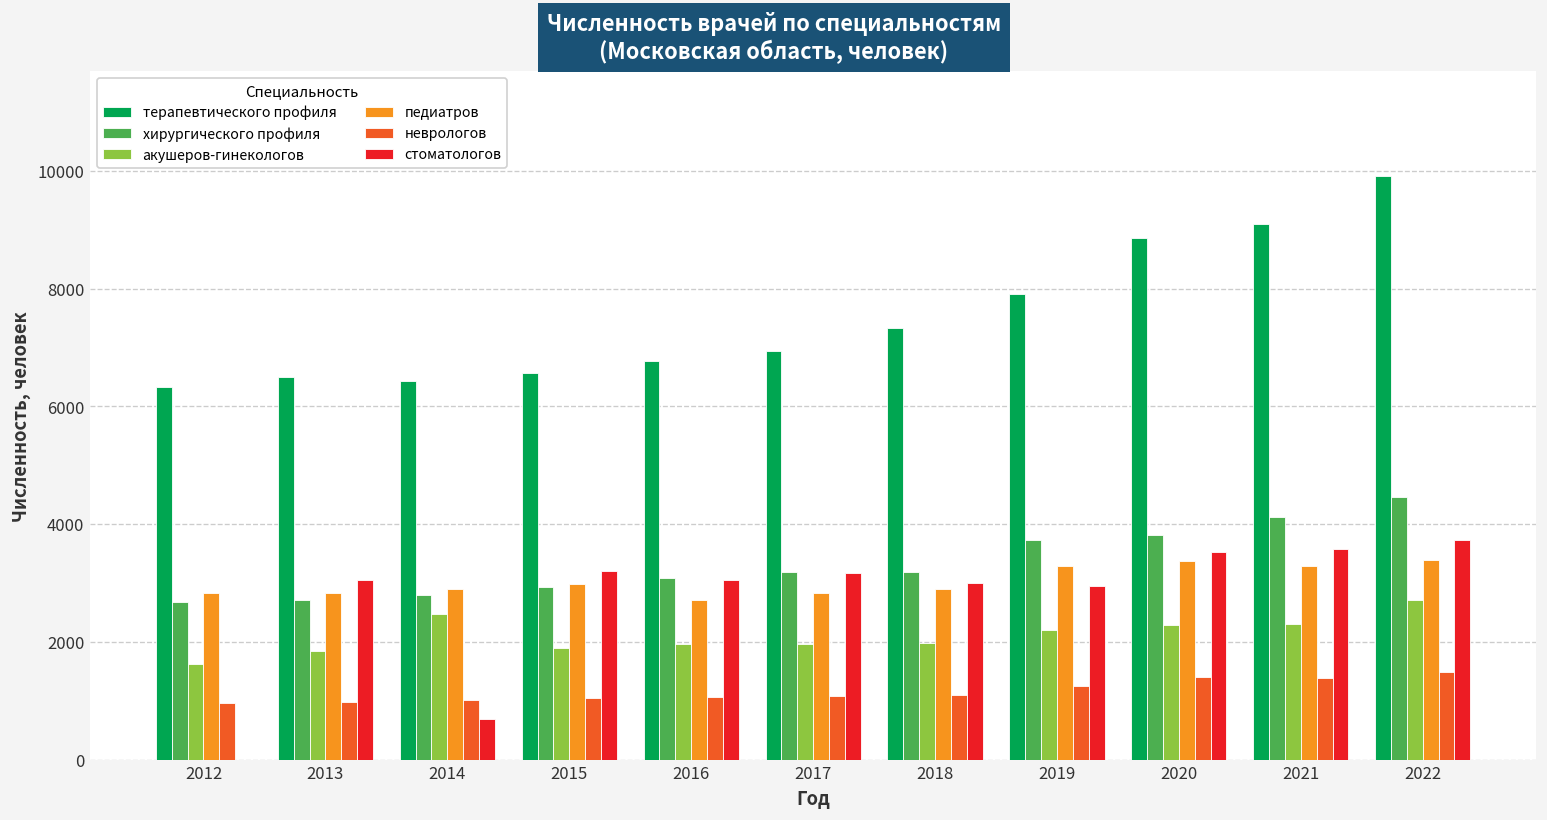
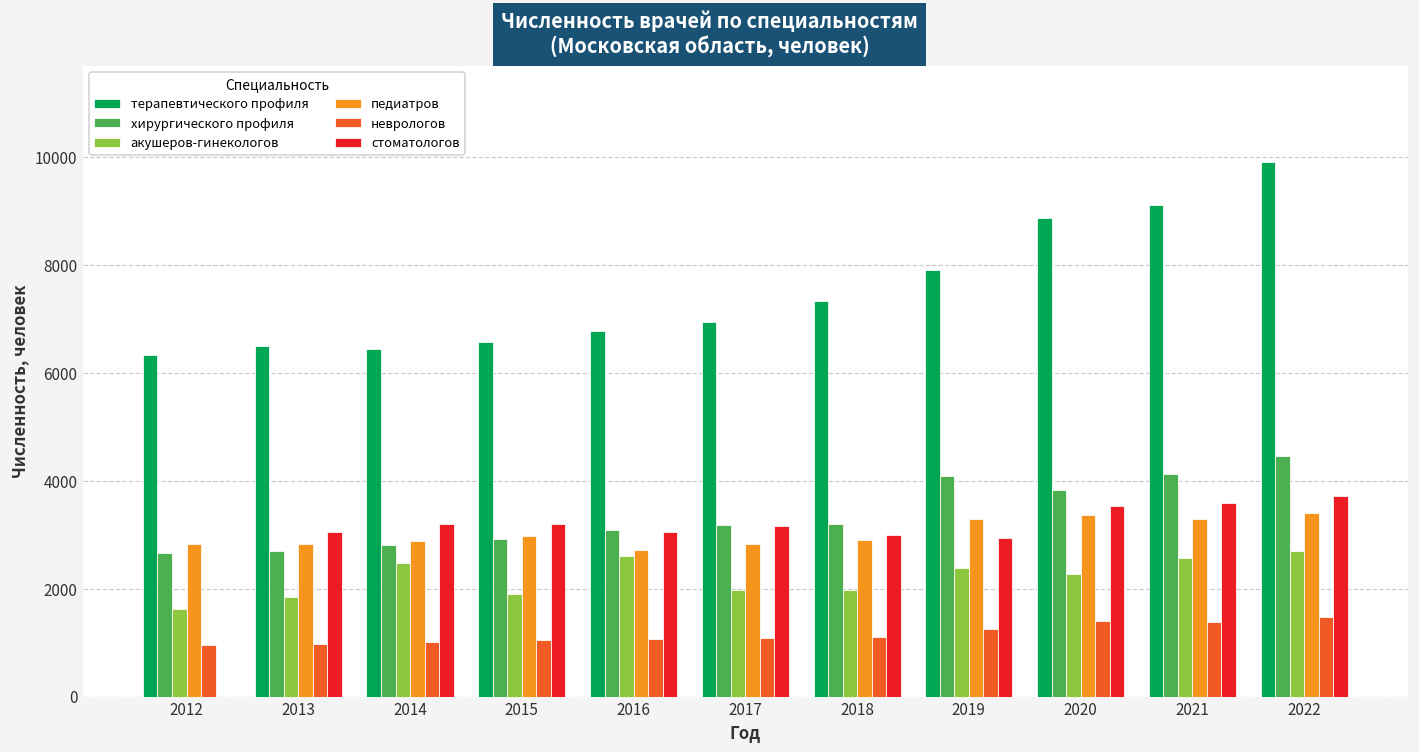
  {
    "терапевтического профиля": {
      "2012": 6300,
      "2013": 6500,
      "2014": 6400,
      "2015": 6600,
      "2016": 6800,
      "2017": 6900,
      "2018": 7300,
      "2019": 7900,
      "2020": 8900,
      "2021": 9100,
      "2022": 9900
    },
    "хирургического профиля": {
      "2012": 2700,
      "2013": 2700,
      "2014": 2800,
      "2015": 2900,
      "2016": 3100,
      "2017": 3200,
      "2018": 3200,
-     "2019": 3700,
+     "2019": 4100,
      "2020": 3800,
      "2021": 4100,
      "2022": 4500
    },
    "акушеров-гинекологов": {
      "2012": 1600,
      "2013": 1800,
      "2014": 2500,
      "2015": 1900,
-     "2016": 2000,
+     "2016": 2600,
      "2017": 2000,
      "2018": 2000,
-     "2019": 2200,
+     "2019": 2400,
      "2020": 2300,
-     "2021": 2300,
+     "2021": 2600,
      "2022": 2700
    },
    "стоматологов": {
      "2012": 0,
      "2013": 3100,
-     "2014": 700,
+     "2014": 3200,
      "2015": 3200,
      "2016": 3100,
      "2017": 3200,
      "2018": 3000,
      "2019": 2900,
      "2020": 3500,
      "2021": 3600,
      "2022": 3700
    }
  }
